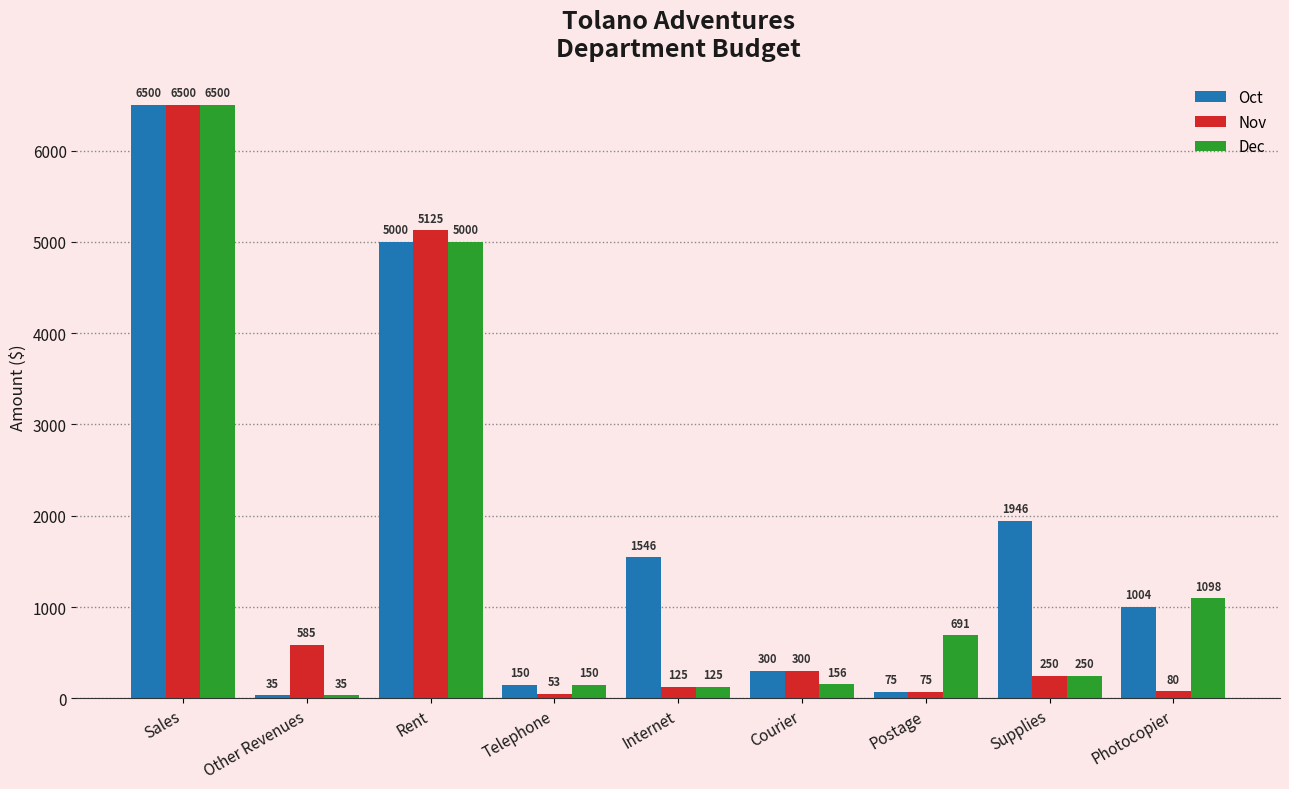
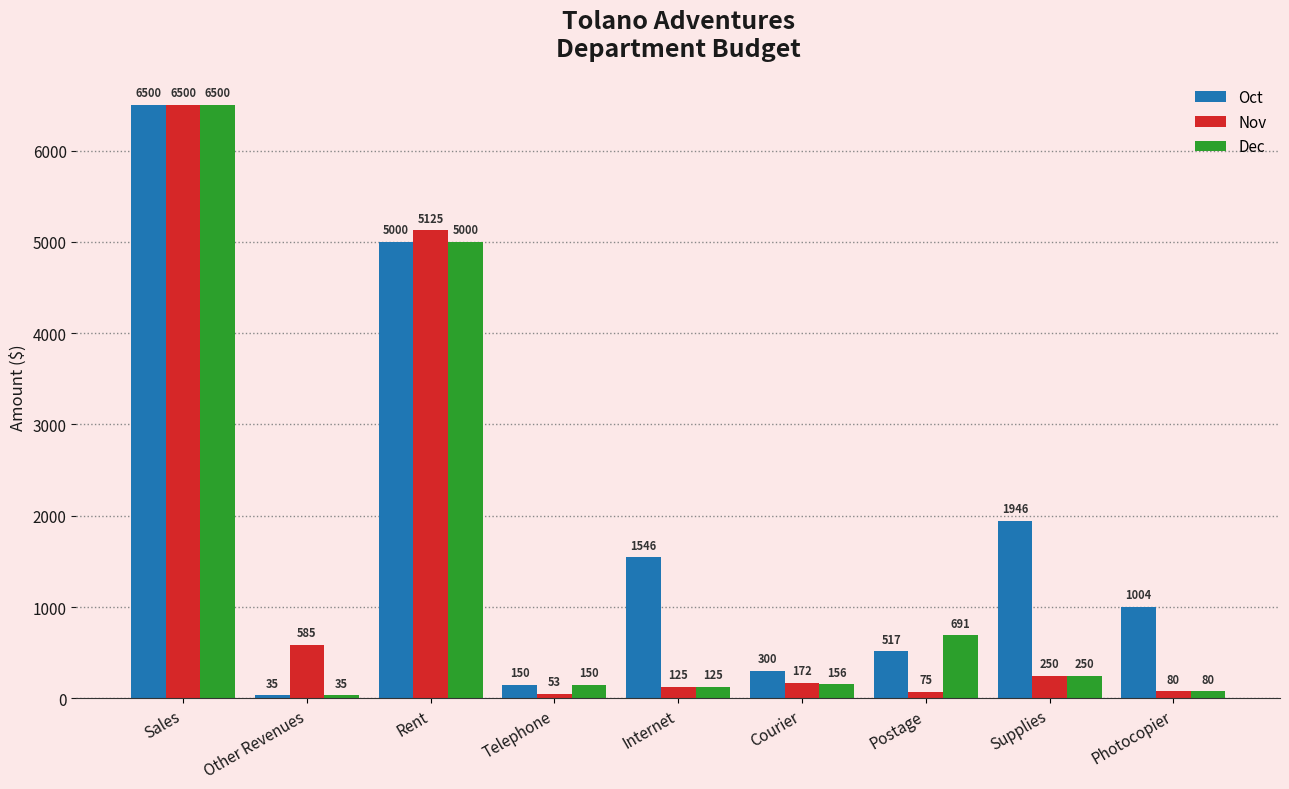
  {
    "Oct": {
      "Sales": 6500,
      "Other Revenues": 35,
      "Rent": 5000,
      "Telephone": 150,
      "Internet": 1546,
      "Courier": 300,
-     "Postage": 75,
+     "Postage": 517,
      "Supplies": 1946,
      "Photocopier": 1004
    },
    "Nov": {
      "Sales": 6500,
      "Other Revenues": 585,
      "Rent": 5125,
      "Telephone": 53,
      "Internet": 125,
-     "Courier": 300,
+     "Courier": 172,
      "Postage": 75,
      "Supplies": 250,
      "Photocopier": 80
    },
    "Dec": {
      "Sales": 6500,
      "Other Revenues": 35,
      "Rent": 5000,
      "Telephone": 150,
      "Internet": 125,
      "Courier": 156,
      "Postage": 691,
      "Supplies": 250,
-     "Photocopier": 1098
+     "Photocopier": 80
    }
  }
